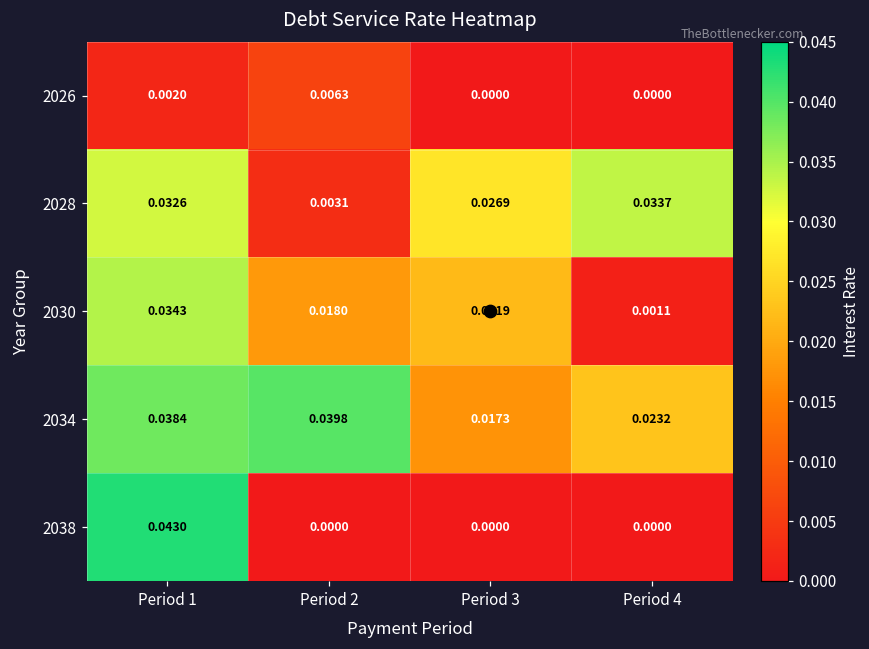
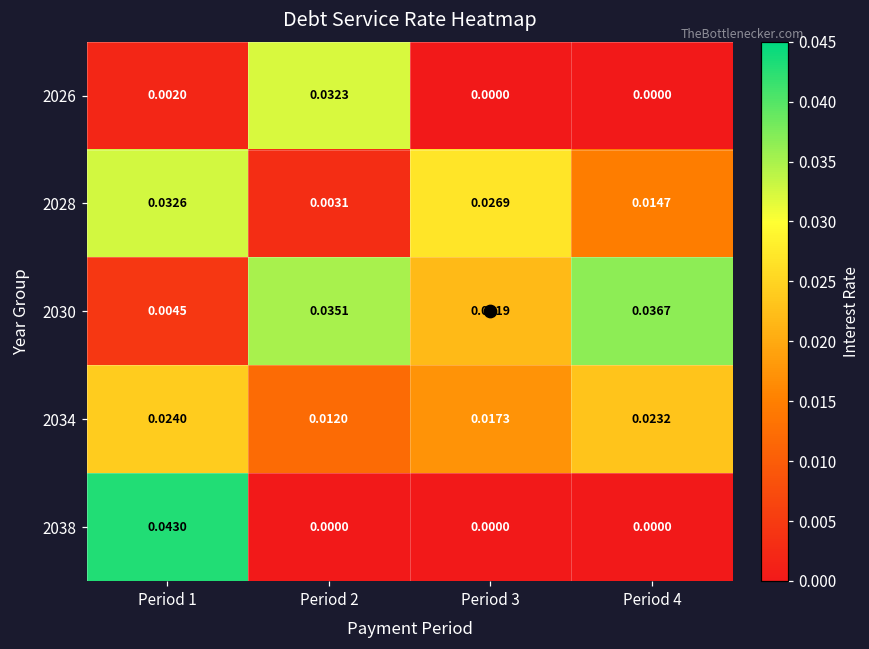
  {
    "2026": {
      "Period 1": 0.0020,
-     "Period 2": 0.0063,
+     "Period 2": 0.0323,
      "Period 3": 0.0000,
      "Period 4": 0.0000
    },
    "2028": {
      "Period 1": 0.0326,
      "Period 2": 0.0031,
      "Period 3": 0.0269,
-     "Period 4": 0.0337
+     "Period 4": 0.0147
    },
    "2030": {
-     "Period 1": 0.0343,
-     "Period 2": 0.0180,
-     "Period 4": 0.0011
+     "Period 1": 0.0045,
+     "Period 2": 0.0351,
+     "Period 4": 0.0367
    },
    "2034": {
-     "Period 1": 0.0384,
-     "Period 2": 0.0398,
+     "Period 1": 0.0240,
+     "Period 2": 0.0120,
      "Period 3": 0.0173,
      "Period 4": 0.0232
    },
    "2038": {
      "Period 1": 0.0430,
      "Period 2": 0.0000,
      "Period 3": 0.0000,
      "Period 4": 0.0000
    }
  }
